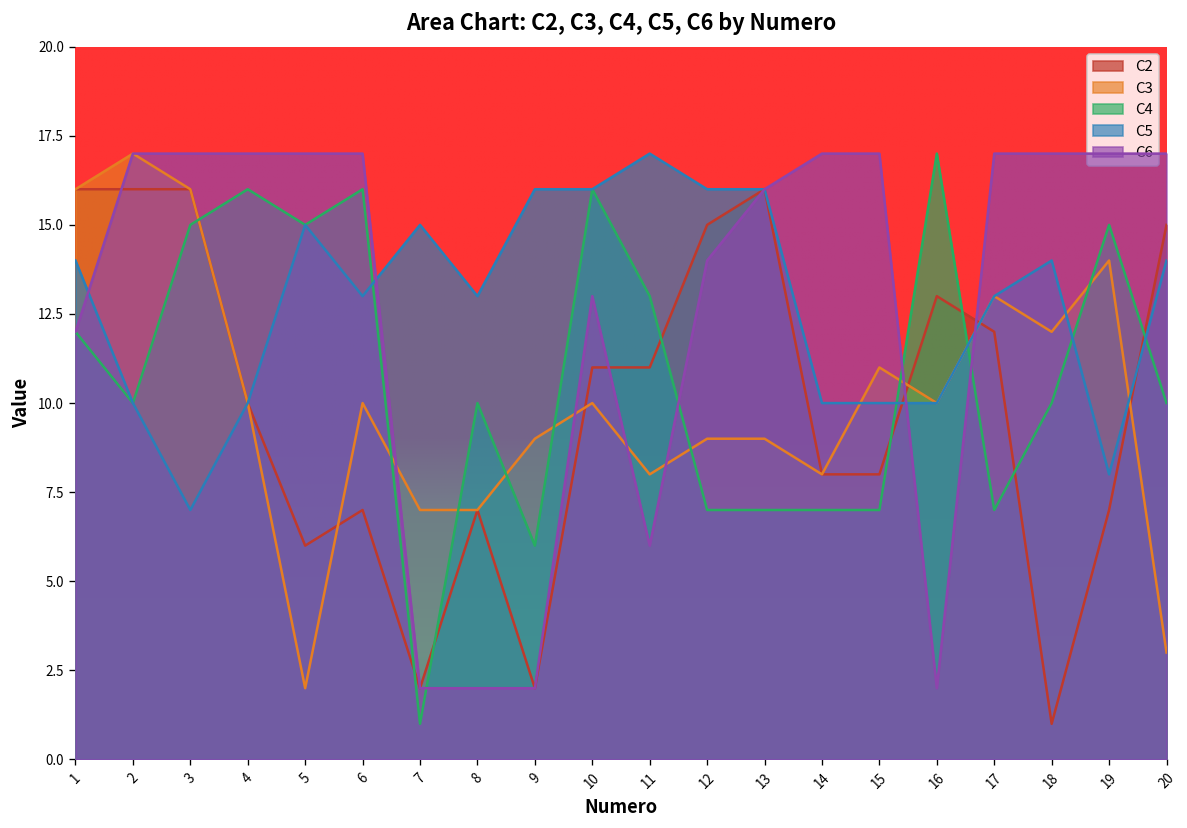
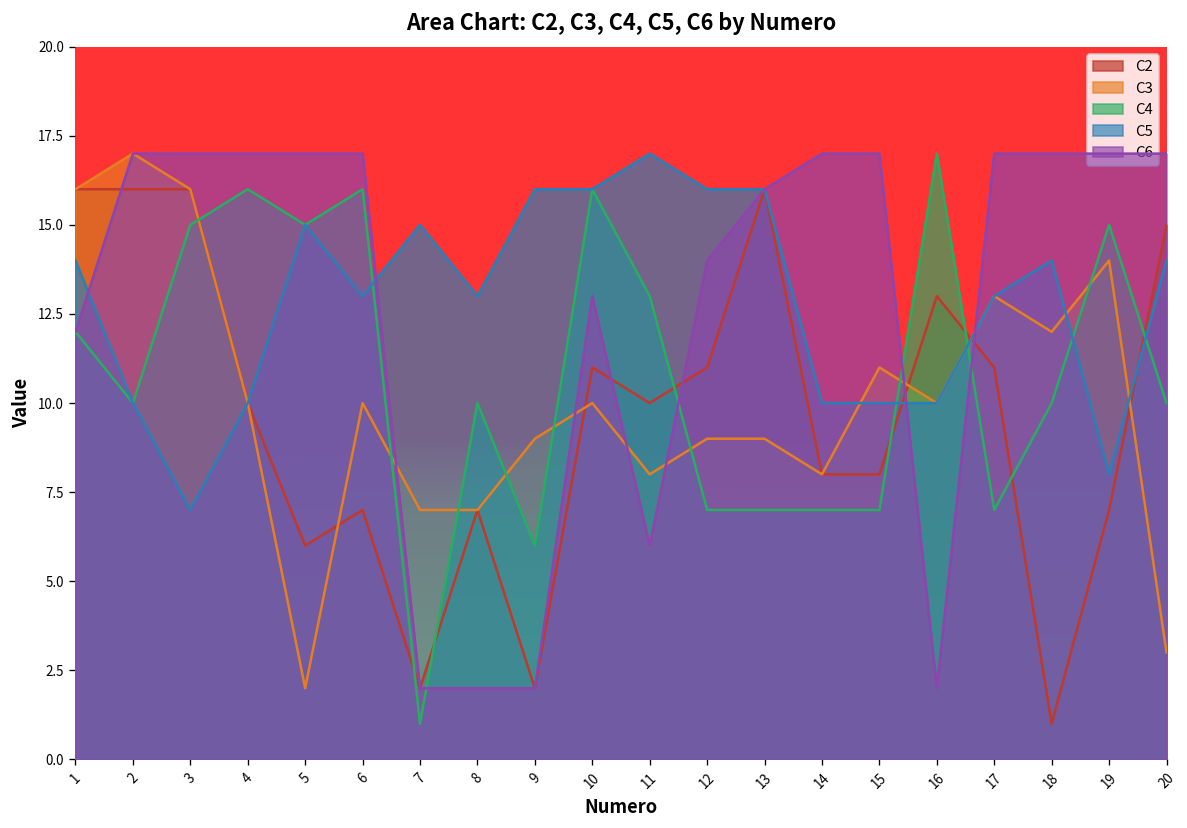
  {
    "C2": {
      "2": 16,
      "5": 6,
      "6": 7,
      "10": 11,
-     "11": 11,
-     "12": 15,
+     "11": 10,
+     "12": 11,
      "15": 8,
      "16": 13,
-     "17": 12,
+     "17": 11,
      "18": 1,
      "19": 7,
      "20": 15
    },
    "C3": {
      "5": 2,
      "6": 10,
      "7": 7,
      "9": 9,
      "10": 10,
      "11": 8,
      "12": 9,
      "13": 9,
      "15": 11,
      "18": 12,
      "19": 14,
      "20": 3
    },
    "C4": {
      "3": 15,
      "4": 16,
      "6": 16,
      "7": 1,
      "8": 10,
      "9": 6,
      "11": 13,
      "12": 7,
      "13": 7,
      "14": 7,
      "15": 7,
      "16": 17,
      "17": 7,
      "18": 10,
      "19": 15,
      "20": 10
    },
    "C5": {
      "1": 14,
      "3": 7,
      "6": 13,
      "7": 15,
      "8": 13,
      "9": 16,
      "11": 17,
      "12": 16,
      "14": 10,
      "15": 10,
      "18": 14,
      "19": 8,
      "20": 14
    },
    "C6": {
      "3": 17,
      "4": 17,
      "5": 17,
      "6": 17,
      "8": 2,
      "10": 13,
      "11": 6,
      "12": 14,
      "14": 17,
      "15": 17,
      "16": 2,
      "17": 17,
      "18": 17,
      "20": 17
    }
  }
